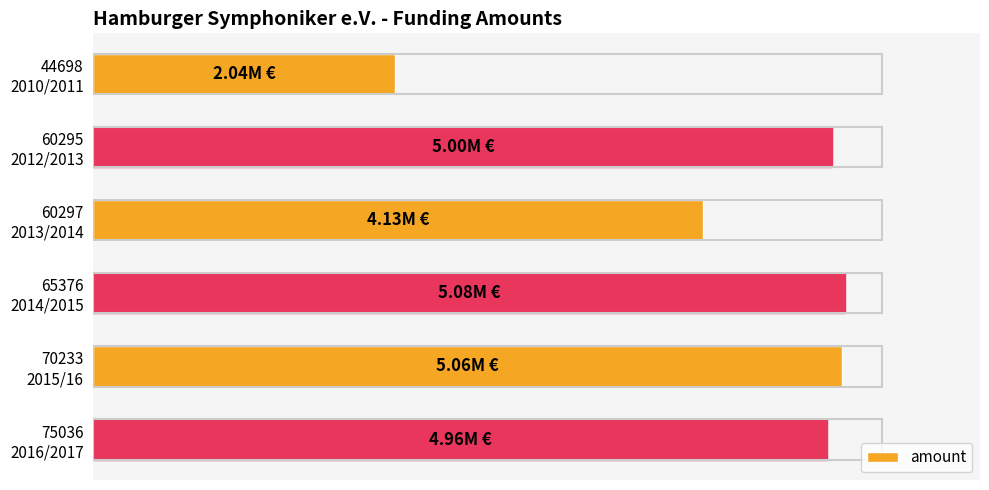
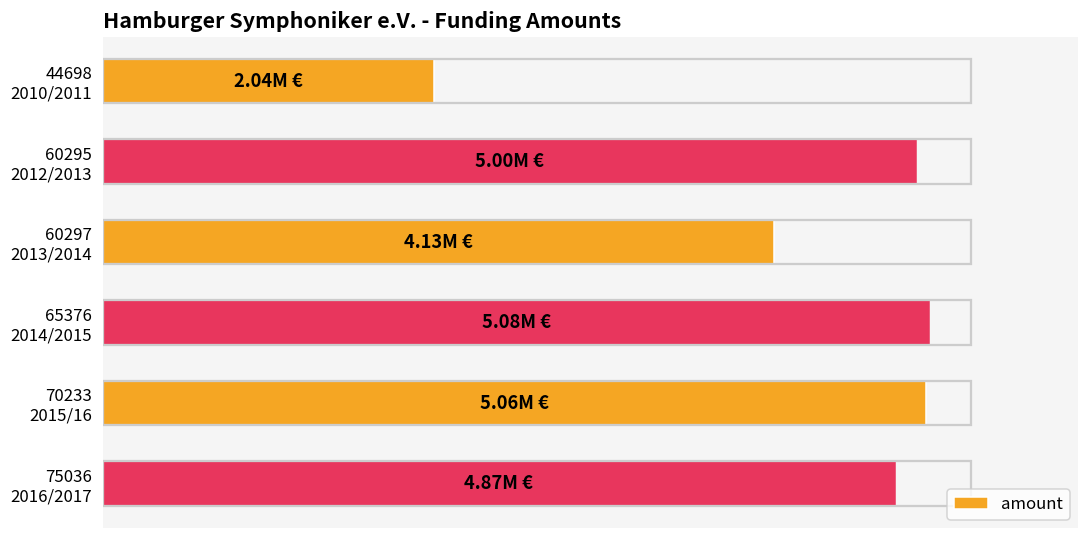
  {
    "44698 2010/2011": "2.04M",
    "60295 2012/2013": "5.00M",
    "60297 2013/2014": "4.13M",
    "65376 2014/2015": "5.08M",
    "70233 2015/16": "5.06M",
-   "75036 2016/2017": "4.96M"
+   "75036 2016/2017": "4.87M"
  }
